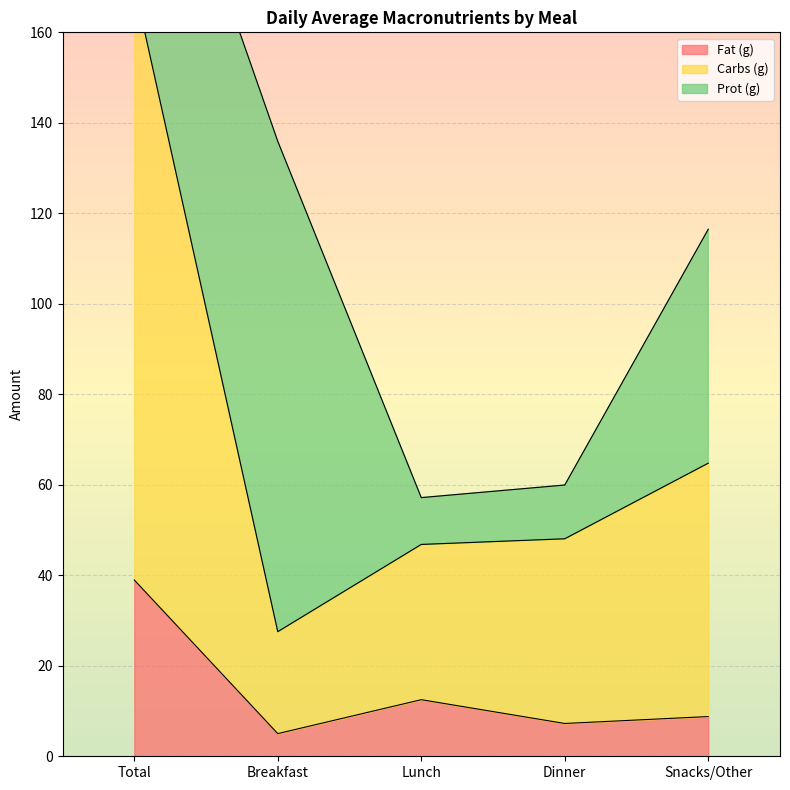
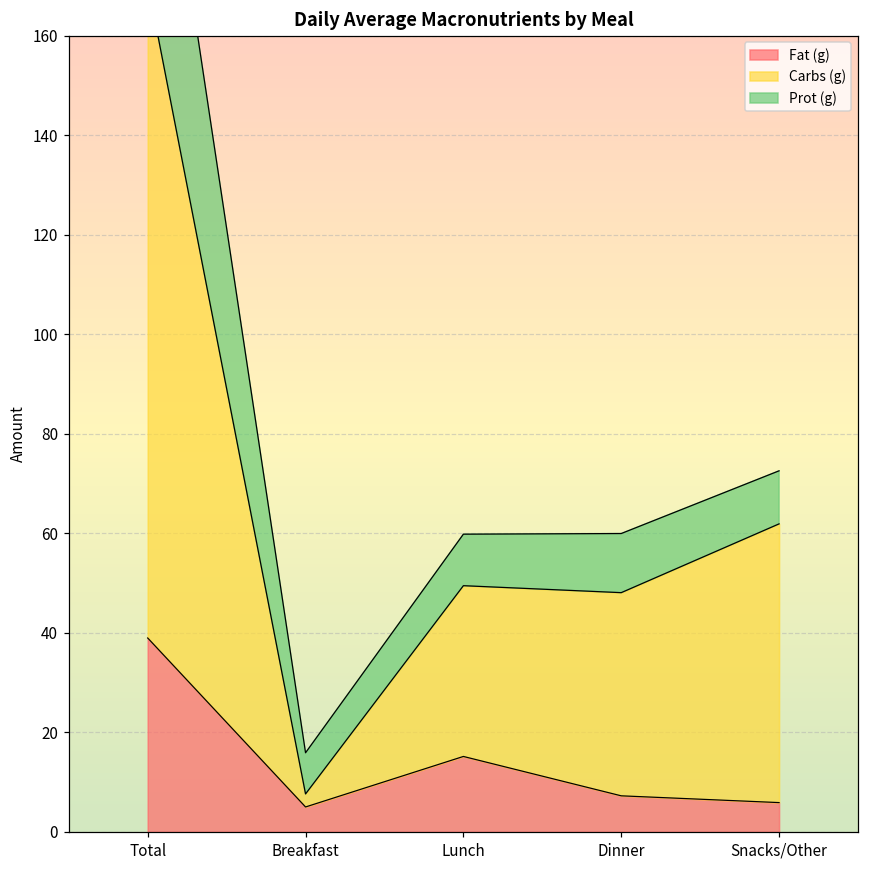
  {
    "Fat (g)": {
      "Total": 39,
      "Breakfast": 5,
-     "Lunch": 13,
+     "Lunch": 15,
      "Dinner": 7,
-     "Snacks/Other": 9
+     "Snacks/Other": 6
    },
    "Carbs (g)": {
-     "Breakfast": 23,
+     "Breakfast": 3,
      "Lunch": 34,
      "Dinner": 41,
      "Snacks/Other": 56
    },
    "Prot (g)": {
-     "Breakfast": 108,
+     "Breakfast": 8,
      "Lunch": 10,
      "Dinner": 12,
-     "Snacks/Other": 52
+     "Snacks/Other": 11
    }
  }
